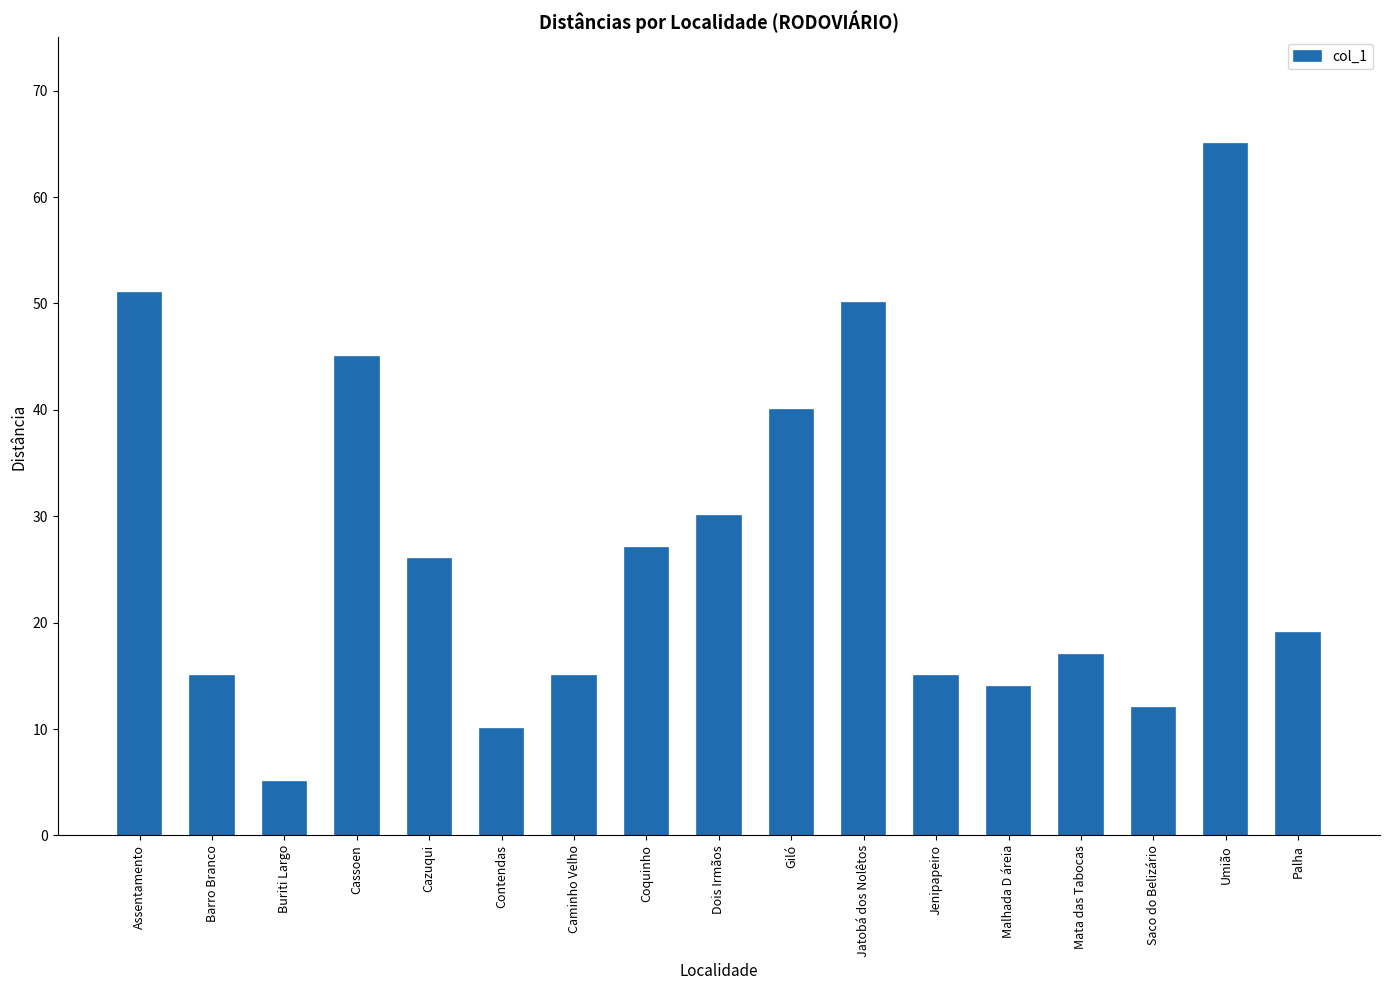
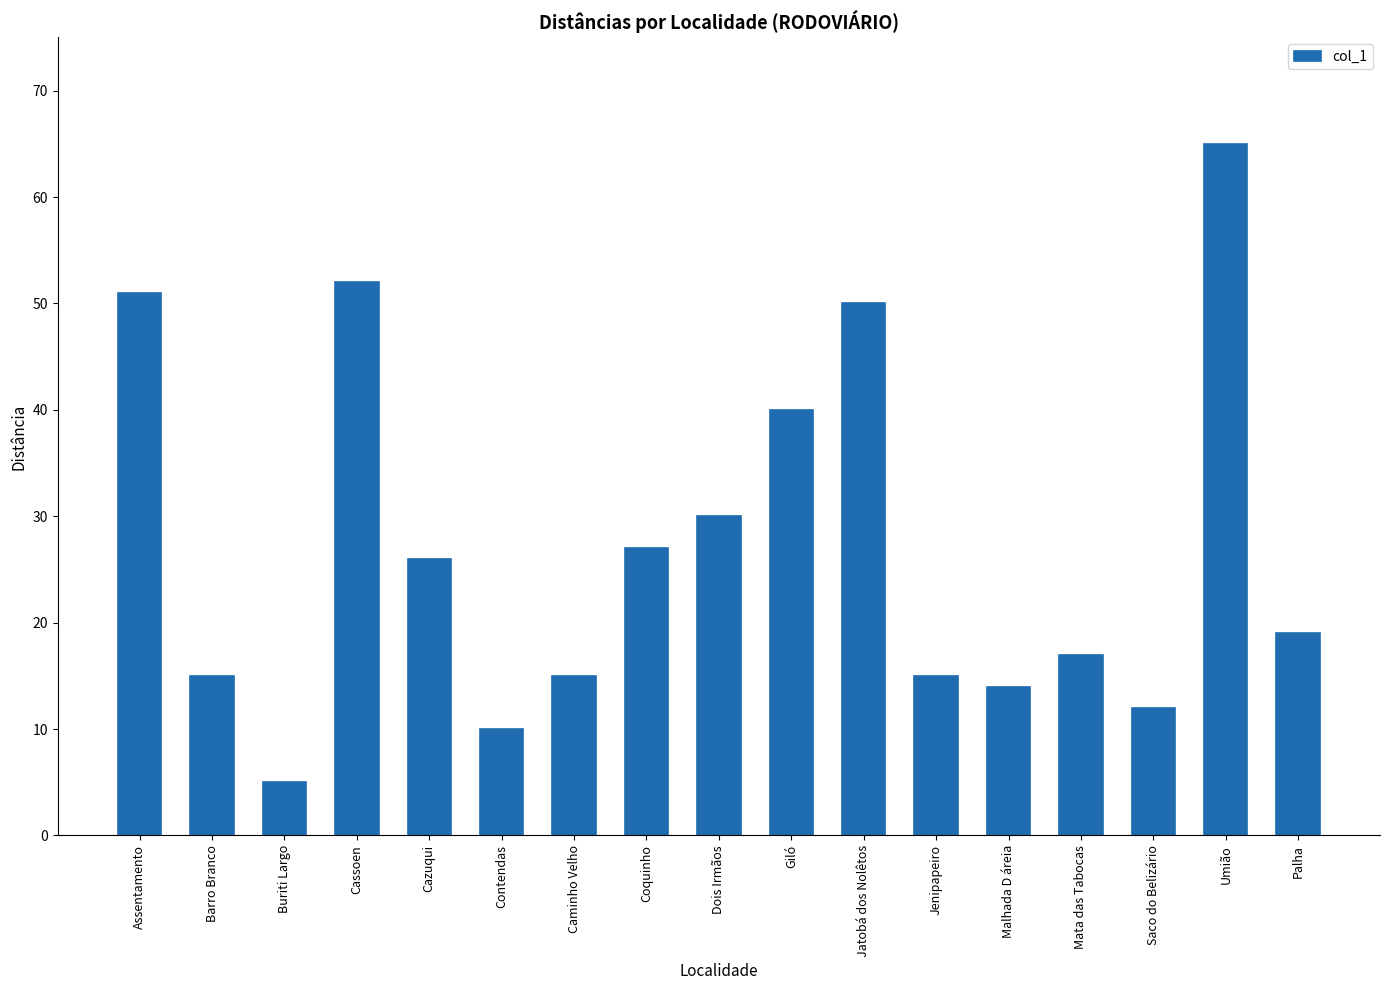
  {
    "Assentamento": 51,
    "Barro Branco": 15,
    "Buriti Largo": 5,
-   "Cassoen": 45,
+   "Cassoen": 52,
    "Cazuqui": 26,
    "Contendas": 10,
    "Caminho Velho": 15,
    "Coquinho": 27,
    "Dois Irmãos": 30,
    "Giló": 40,
    "Jatobá dos Nolêtos": 50,
    "Jenipapeiro": 15,
    "Malhada D áreia": 14,
    "Mata das Tabocas": 17,
    "Saco do Belizário": 12,
    "Umião": 65,
    "Palha": 19
  }
